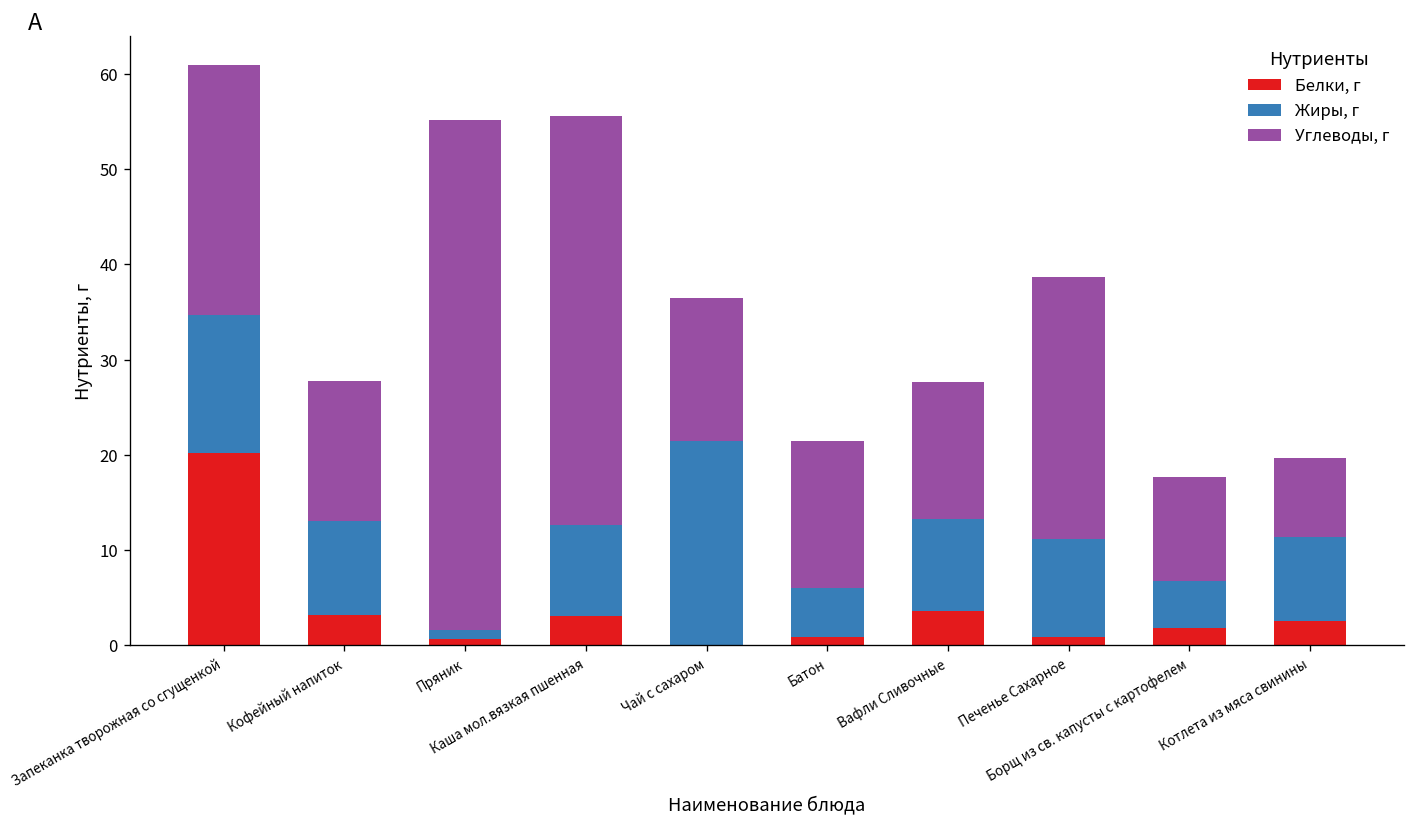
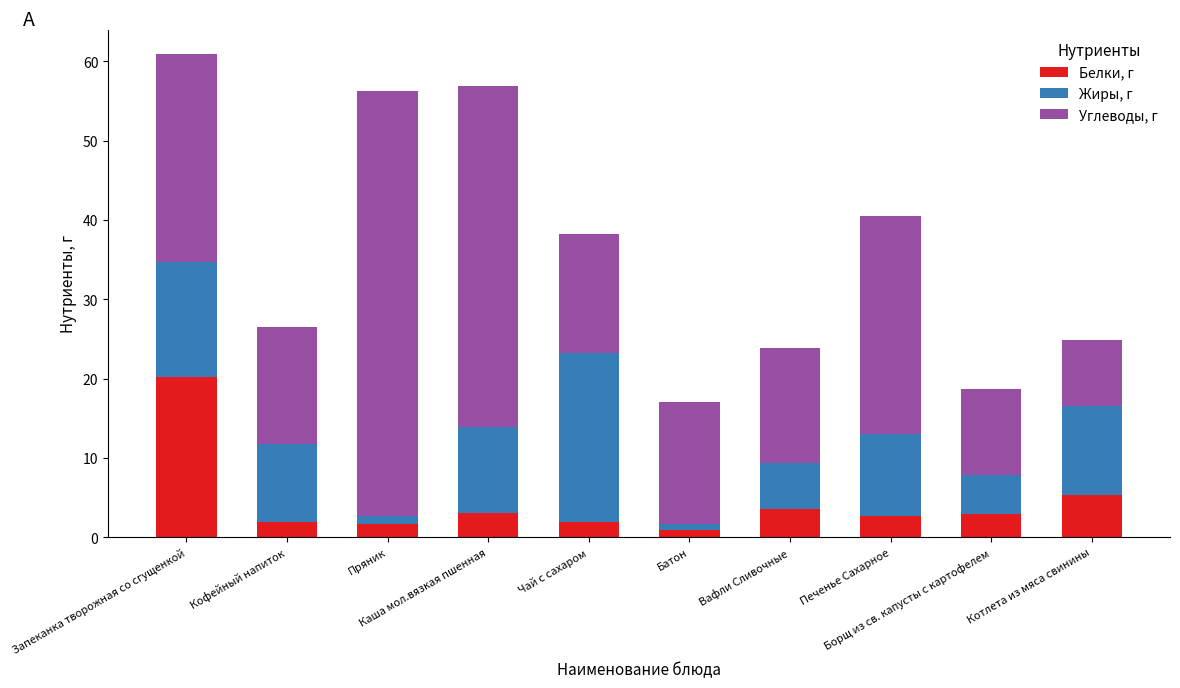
  {
    "Белки, г": {
      "Запеканка творожная со сгущенкой": 20,
-     "Кофейный напиток": 3,
-     "Пряник": 1,
+     "Кофейный напиток": 2,
+     "Пряник": 2,
      "Каша мол.вязкая пшенная": 3,
-     "Чай с сахаром": 0,
+     "Чай с сахаром": 2,
      "Батон": 1,
      "Вафли Сливочные": 4,
-     "Печенье Сахарное": 1,
-     "Борщ из св. капусты с картофелем": 2,
-     "Котлета из мяса свинины": 3
+     "Печенье Сахарное": 3,
+     "Борщ из св. капусты с картофелем": 3,
+     "Котлета из мяса свинины": 5
    },
    "Жиры, г": {
      "Запеканка творожная со сгущенкой": 14,
      "Кофейный напиток": 10,
      "Пряник": 1,
-     "Каша мол.вязкая пшенная": 10,
+     "Каша мол.вязкая пшенная": 11,
      "Чай с сахаром": 21,
-     "Батон": 5,
-     "Вафли Сливочные": 10,
+     "Батон": 1,
+     "Вафли Сливочные": 6,
      "Печенье Сахарное": 10,
      "Борщ из св. капусты с картофелем": 5,
-     "Котлета из мяса свинины": 9
+     "Котлета из мяса свинины": 11
    },
    "Углеводы, г": {
      "Запеканка творожная со сгущенкой": 26,
      "Кофейный напиток": 15,
      "Пряник": 54,
      "Каша мол.вязкая пшенная": 43,
      "Чай с сахаром": 15,
      "Батон": 15,
      "Вафли Сливочные": 14,
      "Печенье Сахарное": 28,
      "Борщ из св. капусты с картофелем": 11,
      "Котлета из мяса свинины": 8
    }
  }
